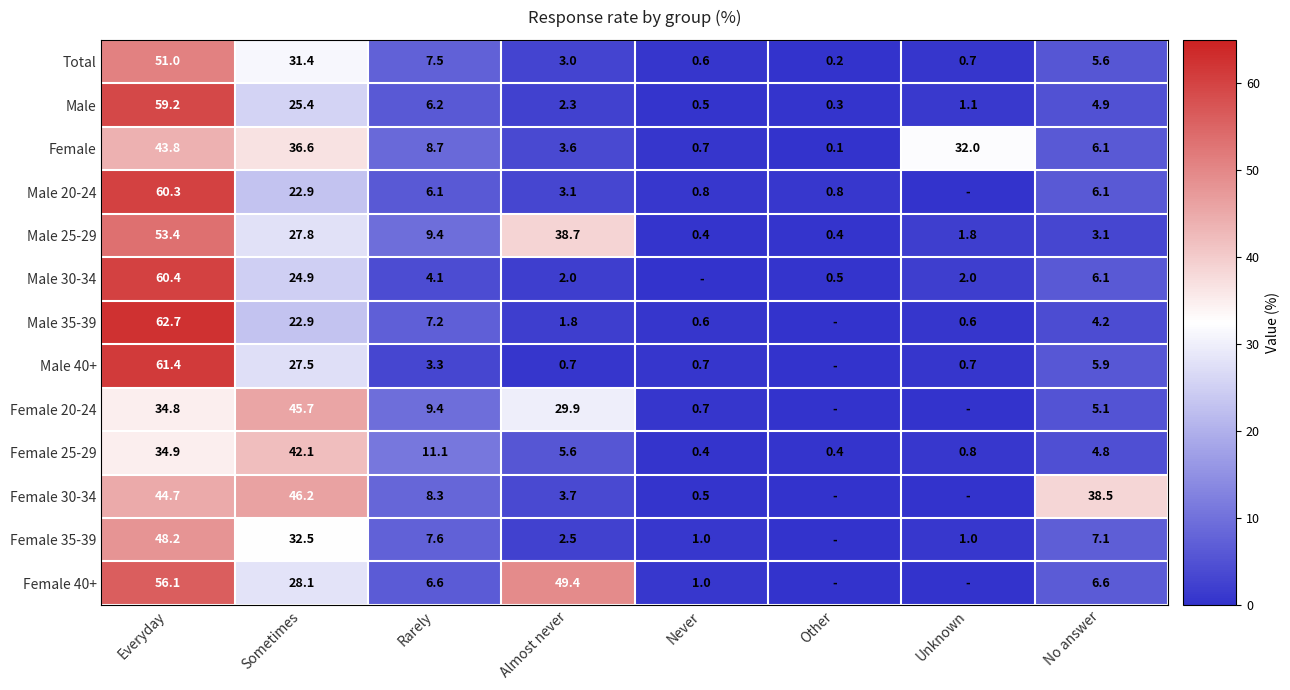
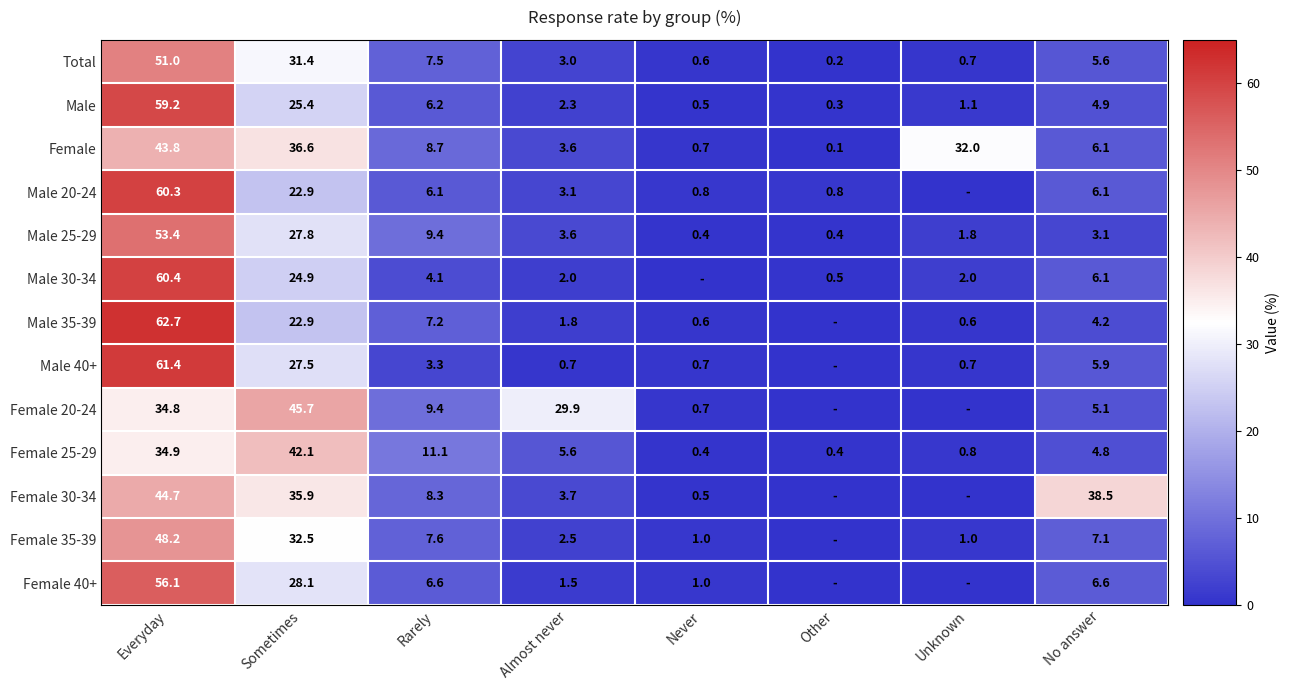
  {
    "Total": {
      "Everyday": 51.0,
      "Sometimes": 31.4,
      "Rarely": 7.5,
      "Almost never": 3.0,
      "Never": 0.6,
      "Other": 0.2,
      "Unknown": 0.7,
      "No answer": 5.6
    },
    "Male": {
      "Everyday": 59.2,
      "Sometimes": 25.4,
      "Rarely": 6.2,
      "Almost never": 2.3,
      "Never": 0.5,
      "Other": 0.3,
      "Unknown": 1.1,
      "No answer": 4.9
    },
    "Female": {
      "Everyday": 43.8,
      "Sometimes": 36.6,
      "Rarely": 8.7,
      "Almost never": 3.6,
      "Never": 0.7,
      "Other": 0.1,
      "Unknown": 32.0,
      "No answer": 6.1
    },
    "Male 20-24": {
      "Everyday": 60.3,
      "Sometimes": 22.9,
      "Rarely": 6.1,
      "Almost never": 3.1,
      "Never": 0.8,
      "Other": 0.8,
      "No answer": 6.1
    },
    "Male 25-29": {
      "Everyday": 53.4,
      "Sometimes": 27.8,
      "Rarely": 9.4,
-     "Almost never": 38.7,
+     "Almost never": 3.6,
      "Never": 0.4,
      "Other": 0.4,
      "Unknown": 1.8,
      "No answer": 3.1
    },
    "Male 30-34": {
      "Everyday": 60.4,
      "Sometimes": 24.9,
      "Rarely": 4.1,
      "Almost never": 2.0,
      "Other": 0.5,
      "Unknown": 2.0,
      "No answer": 6.1
    },
    "Male 35-39": {
      "Everyday": 62.7,
      "Sometimes": 22.9,
      "Rarely": 7.2,
      "Almost never": 1.8,
      "Never": 0.6,
      "Unknown": 0.6,
      "No answer": 4.2
    },
    "Male 40+": {
      "Everyday": 61.4,
      "Sometimes": 27.5,
      "Rarely": 3.3,
      "Almost never": 0.7,
      "Never": 0.7,
      "Unknown": 0.7,
      "No answer": 5.9
    },
    "Female 20-24": {
      "Everyday": 34.8,
      "Sometimes": 45.7,
      "Rarely": 9.4,
      "Almost never": 29.9,
      "Never": 0.7,
      "No answer": 5.1
    },
    "Female 25-29": {
      "Everyday": 34.9,
      "Sometimes": 42.1,
      "Rarely": 11.1,
      "Almost never": 5.6,
      "Never": 0.4,
      "Other": 0.4,
      "Unknown": 0.8,
      "No answer": 4.8
    },
    "Female 30-34": {
      "Everyday": 44.7,
-     "Sometimes": 46.2,
+     "Sometimes": 35.9,
      "Rarely": 8.3,
      "Almost never": 3.7,
      "Never": 0.5,
      "No answer": 38.5
    },
    "Female 35-39": {
      "Everyday": 48.2,
      "Sometimes": 32.5,
      "Rarely": 7.6,
      "Almost never": 2.5,
      "Never": 1.0,
      "Unknown": 1.0,
      "No answer": 7.1
    },
    "Female 40+": {
      "Everyday": 56.1,
      "Sometimes": 28.1,
      "Rarely": 6.6,
-     "Almost never": 49.4,
+     "Almost never": 1.5,
      "Never": 1.0,
      "No answer": 6.6
    }
  }
